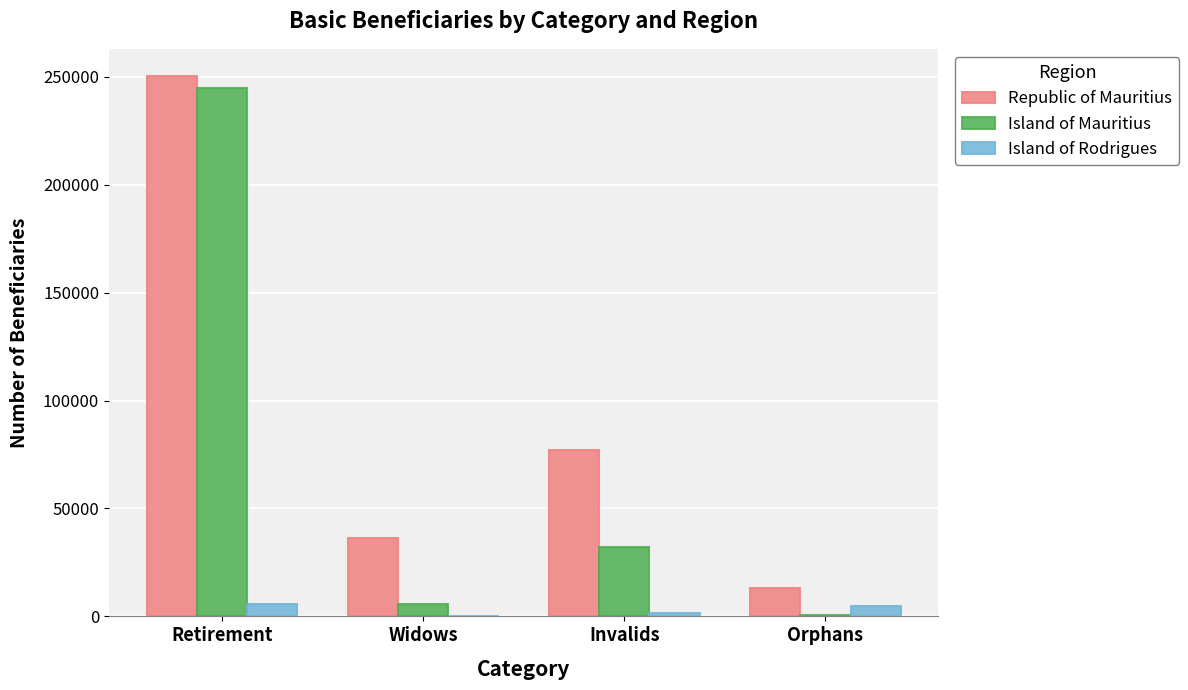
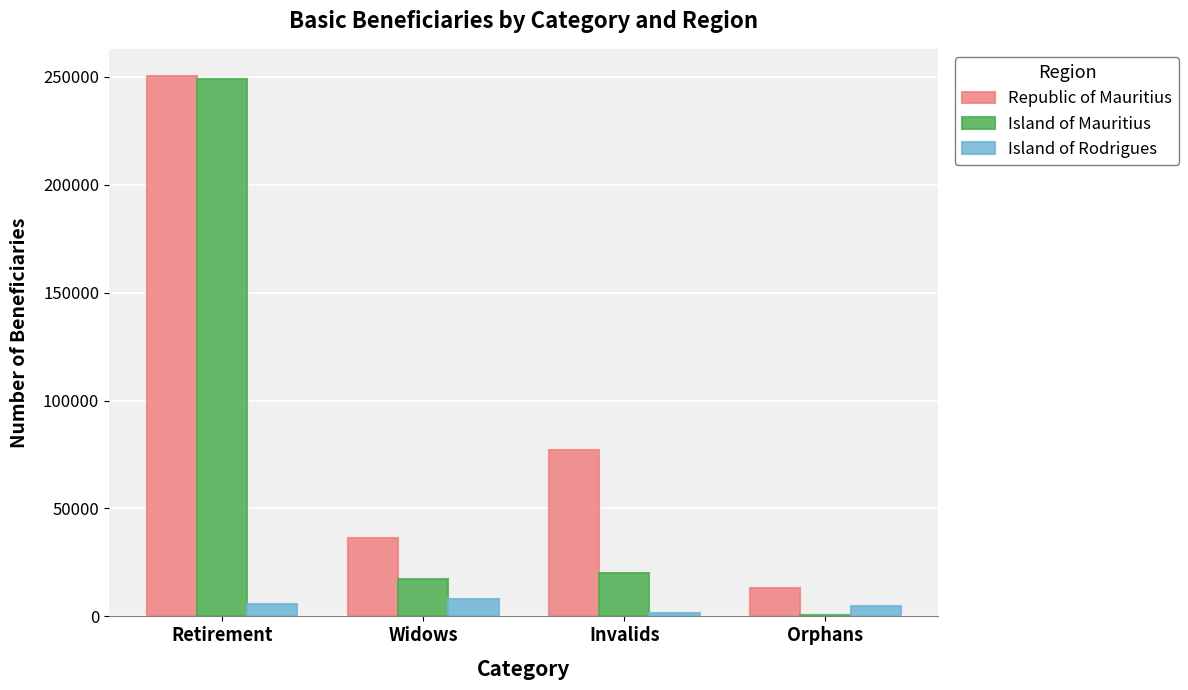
  {
    "Republic of Mauritius": {
      "Retirement": 250000,
      "Widows": 36000,
      "Invalids": 77000,
      "Orphans": 13000
    },
    "Island of Mauritius": {
-     "Retirement": 245000,
-     "Widows": 6000,
-     "Invalids": 32000
+     "Retirement": 249000,
+     "Widows": 17000,
+     "Invalids": 20000
    },
    "Island of Rodrigues": {
      "Retirement": 6000,
-     "Widows": 0,
+     "Widows": 8000,
      "Invalids": 1000,
      "Orphans": 5000
    }
  }
